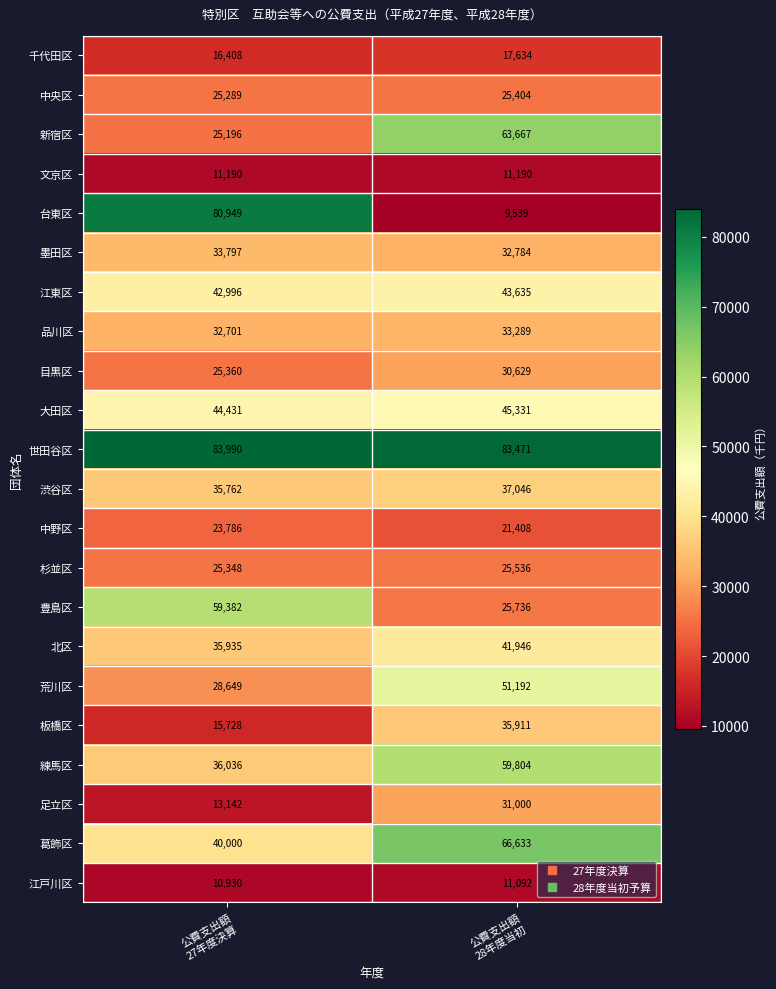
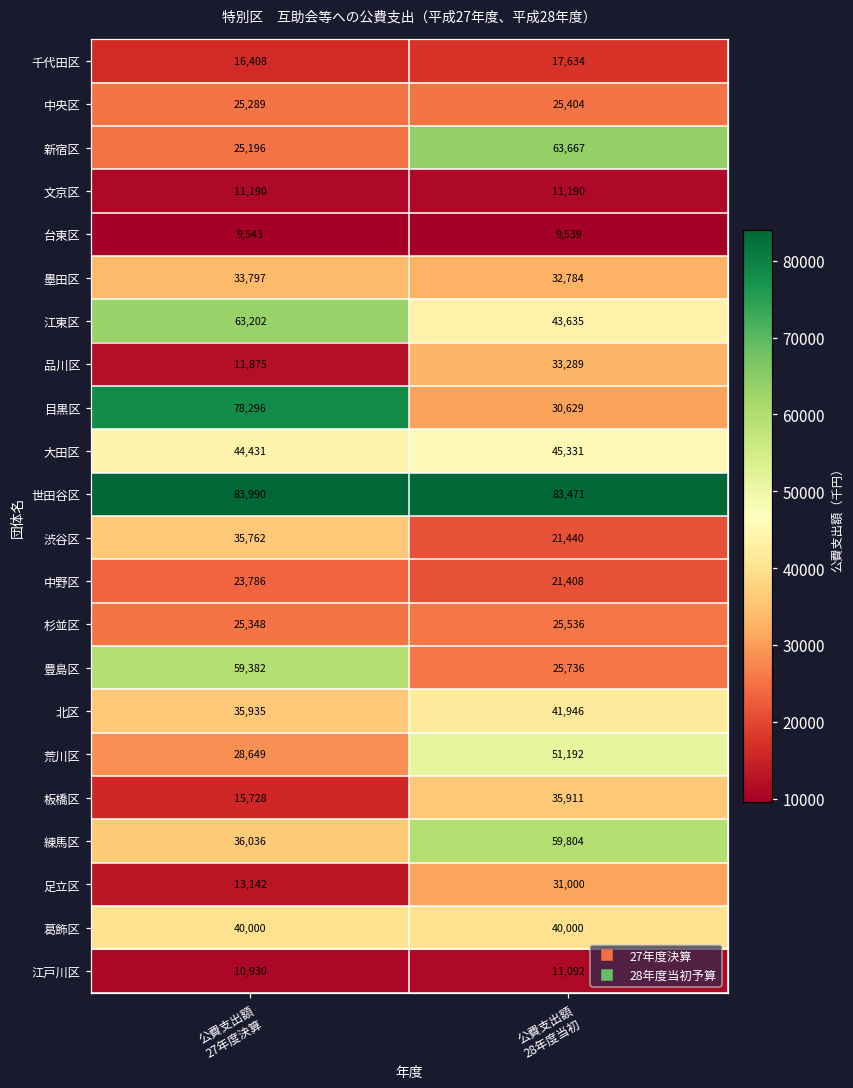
  {
    "千代田区": {
      "公費支出額 27年度決算": "16,408",
      "公費支出額 28年度当初": "17,634"
    },
    "中央区": {
      "公費支出額 27年度決算": "25,289",
      "公費支出額 28年度当初": "25,404"
    },
    "新宿区": {
      "公費支出額 27年度決算": "25,196",
      "公費支出額 28年度当初": "63,667"
    },
    "文京区": {
      "公費支出額 27年度決算": "11,190",
      "公費支出額 28年度当初": "11,190"
    },
    "台東区": {
-     "公費支出額 27年度決算": "80,949",
+     "公費支出額 27年度決算": "9,543",
      "公費支出額 28年度当初": "9,539"
    },
    "墨田区": {
      "公費支出額 27年度決算": "33,797",
      "公費支出額 28年度当初": "32,784"
    },
    "江東区": {
-     "公費支出額 27年度決算": "42,996",
+     "公費支出額 27年度決算": "63,202",
      "公費支出額 28年度当初": "43,635"
    },
    "品川区": {
-     "公費支出額 27年度決算": "32,701",
+     "公費支出額 27年度決算": "11,875",
      "公費支出額 28年度当初": "33,289"
    },
    "目黒区": {
-     "公費支出額 27年度決算": "25,360",
+     "公費支出額 27年度決算": "78,296",
      "公費支出額 28年度当初": "30,629"
    },
    "大田区": {
      "公費支出額 27年度決算": "44,431",
      "公費支出額 28年度当初": "45,331"
    },
    "世田谷区": {
      "公費支出額 27年度決算": "83,990",
      "公費支出額 28年度当初": "83,471"
    },
    "渋谷区": {
      "公費支出額 27年度決算": "35,762",
-     "公費支出額 28年度当初": "37,046"
+     "公費支出額 28年度当初": "21,440"
    },
    "中野区": {
      "公費支出額 27年度決算": "23,786",
      "公費支出額 28年度当初": "21,408"
    },
    "杉並区": {
      "公費支出額 27年度決算": "25,348",
      "公費支出額 28年度当初": "25,536"
    },
    "豊島区": {
      "公費支出額 27年度決算": "59,382",
      "公費支出額 28年度当初": "25,736"
    },
    "北区": {
      "公費支出額 27年度決算": "35,935",
      "公費支出額 28年度当初": "41,946"
    },
    "荒川区": {
      "公費支出額 27年度決算": "28,649",
      "公費支出額 28年度当初": "51,192"
    },
    "板橋区": {
      "公費支出額 27年度決算": "15,728",
      "公費支出額 28年度当初": "35,911"
    },
    "練馬区": {
      "公費支出額 27年度決算": "36,036",
      "公費支出額 28年度当初": "59,804"
    },
    "足立区": {
      "公費支出額 27年度決算": "13,142",
      "公費支出額 28年度当初": "31,000"
    },
    "葛飾区": {
      "公費支出額 27年度決算": "40,000",
-     "公費支出額 28年度当初": "66,633"
+     "公費支出額 28年度当初": "40,000"
    },
    "江戸川区": {
      "公費支出額 27年度決算": "10,930",
      "公費支出額 28年度当初": "11,092"
    }
  }
